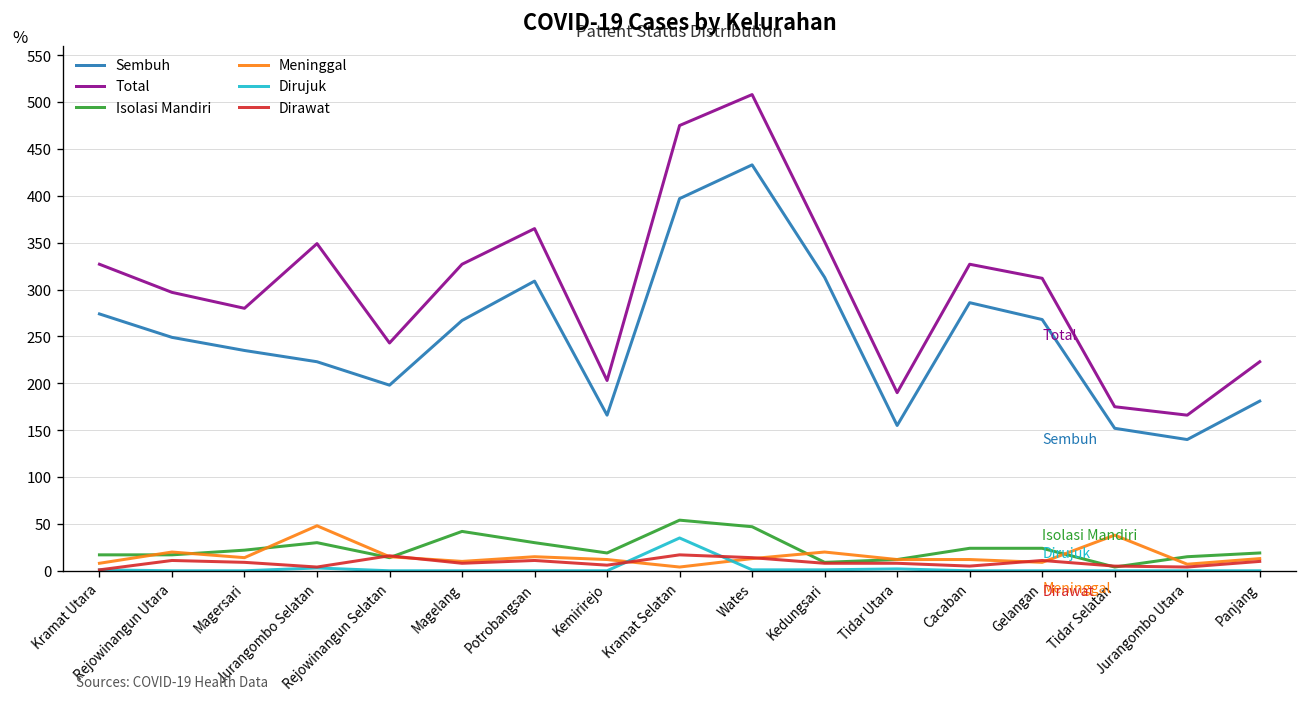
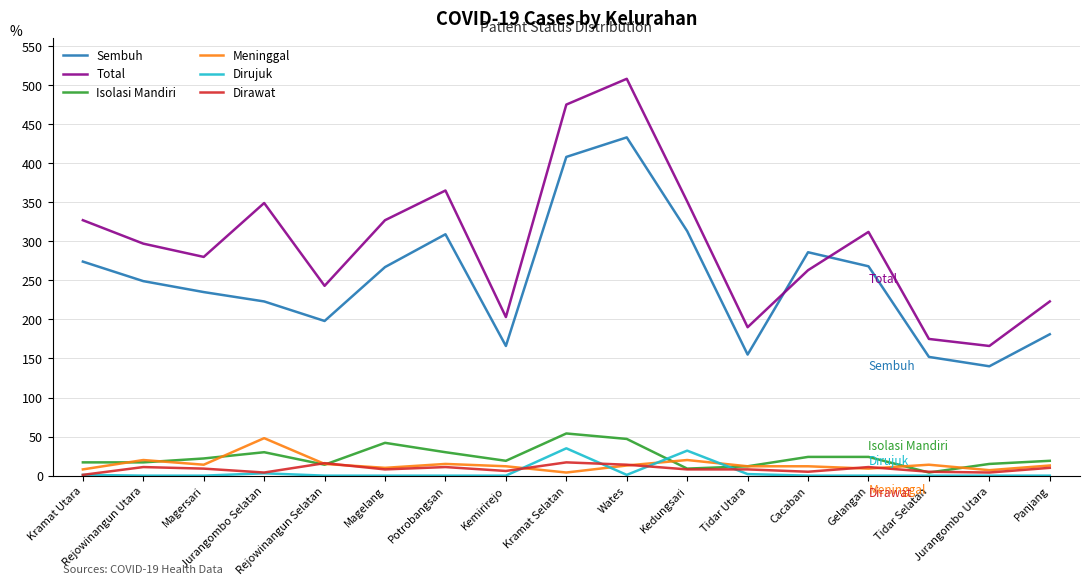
  {
    "Sembuh": {
      "Kramat Utara": 270,
      "Rejowinangun Utara": 250,
      "Magersari": 240,
      "Jurangombo Selatan": 220,
      "Rejowinangun Selatan": 200,
      "Magelang": 270,
      "Potrobangsan": 310,
      "Kemirirejo": 170,
-     "Kramat Selatan": 400,
+     "Kramat Selatan": 410,
      "Wates": 430,
      "Kedungsari": 310,
      "Tidar Utara": 160,
      "Cacaban": 290,
      "Gelangan": 270,
      "Tidar Selatan": 150,
      "Jurangombo Utara": 140,
      "Panjang": 180
    },
    "Total": {
      "Kramat Utara": 330,
      "Rejowinangun Utara": 300,
      "Magersari": 280,
      "Jurangombo Selatan": 350,
      "Rejowinangun Selatan": 240,
      "Magelang": 330,
      "Potrobangsan": 370,
      "Kemirirejo": 200,
      "Kramat Selatan": 480,
      "Wates": 510,
      "Kedungsari": 350,
      "Tidar Utara": 190,
-     "Cacaban": 330,
+     "Cacaban": 260,
      "Gelangan": 310,
      "Tidar Selatan": 180,
      "Jurangombo Utara": 170,
      "Panjang": 220
    },
    "Isolasi Mandiri": {
      "Kramat Utara": 20,
      "Magersari": 20,
      "Jurangombo Selatan": 30,
      "Magelang": 40,
      "Potrobangsan": 30,
      "Kemirirejo": 20,
      "Kramat Selatan": 50,
      "Wates": 50,
      "Cacaban": 20,
      "Gelangan": 20,
      "Jurangombo Utara": 20,
      "Panjang": 20
    },
    "Meninggal": {
      "Kramat Utara": 10,
      "Magersari": 10,
      "Jurangombo Selatan": 50,
      "Potrobangsan": 20,
      "Kemirirejo": 10,
      "Kramat Selatan": 0,
      "Kedungsari": 20,
      "Cacaban": 10,
-     "Tidar Selatan": 40
+     "Tidar Selatan": 10
    },
    "Dirujuk": {
      "Rejowinangun Utara": 0,
      "Magersari": 0,
      "Rejowinangun Selatan": 0,
      "Magelang": 0,
      "Potrobangsan": 0,
      "Kemirirejo": 0,
      "Kramat Selatan": 40,
      "Wates": 0,
-     "Kedungsari": 0,
+     "Kedungsari": 30,
      "Tidar Utara": 0,
      "Cacaban": 0,
      "Gelangan": 0,
      "Tidar Selatan": 0,
      "Jurangombo Utara": 0,
      "Panjang": 0
    },
    "Dirawat": {
      "Rejowinangun Utara": 10,
      "Magersari": 10,
      "Potrobangsan": 10,
      "Kemirirejo": 10,
      "Kramat Selatan": 20,
      "Tidar Utara": 10,
      "Cacaban": 10
    }
  }
